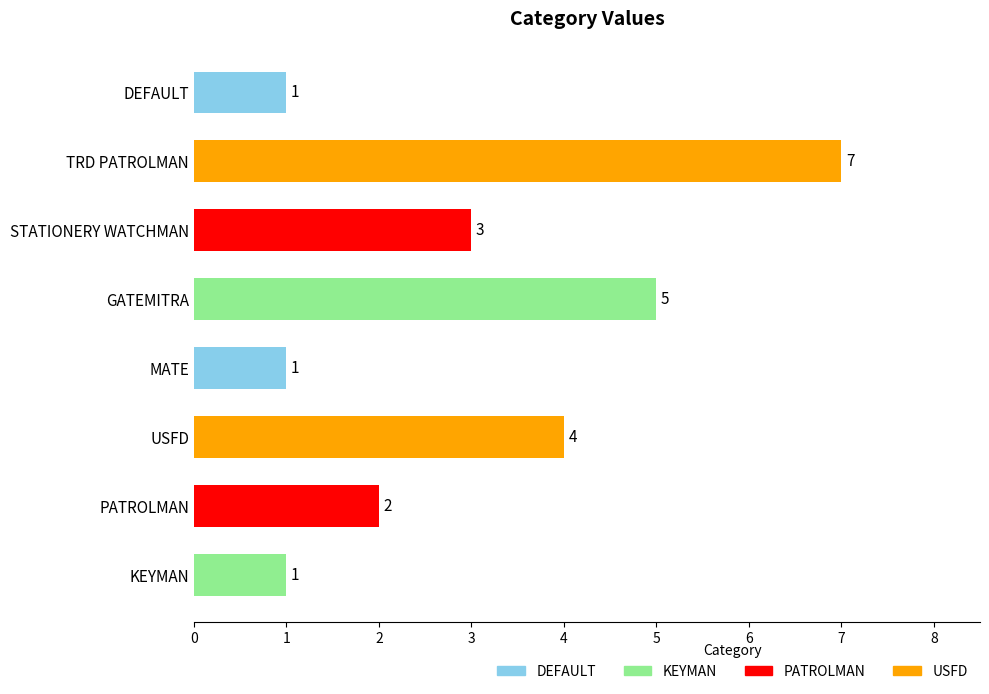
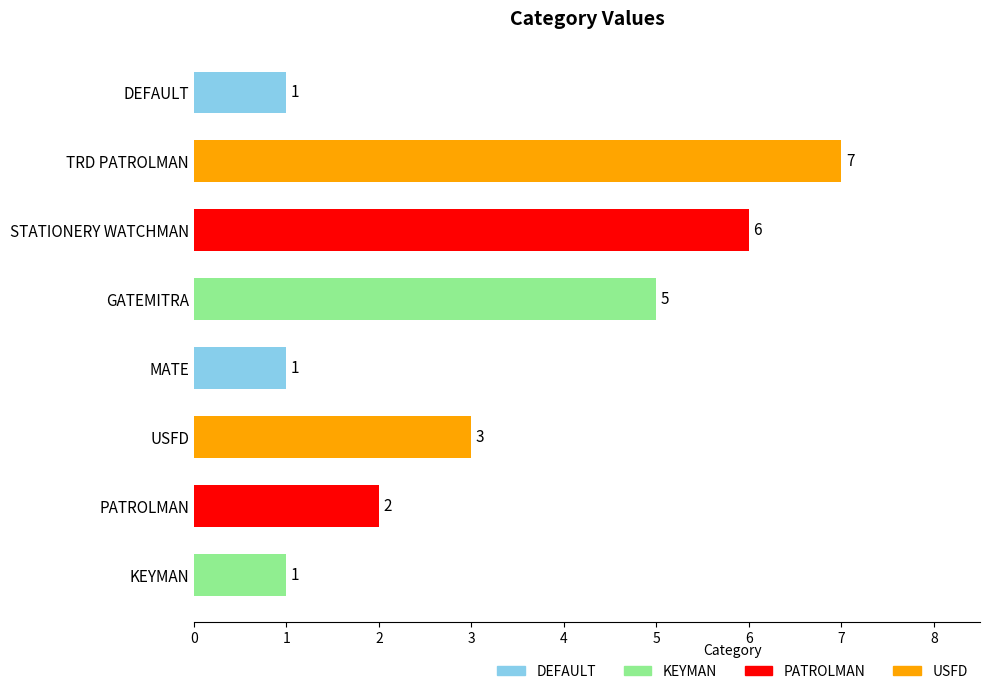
  {
    "DEFAULT": 1,
    "TRD PATROLMAN": 7,
-   "STATIONERY WATCHMAN": 3,
+   "STATIONERY WATCHMAN": 6,
    "GATEMITRA": 5,
    "MATE": 1,
-   "USFD": 4,
+   "USFD": 3,
    "PATROLMAN": 2,
    "KEYMAN": 1
  }
